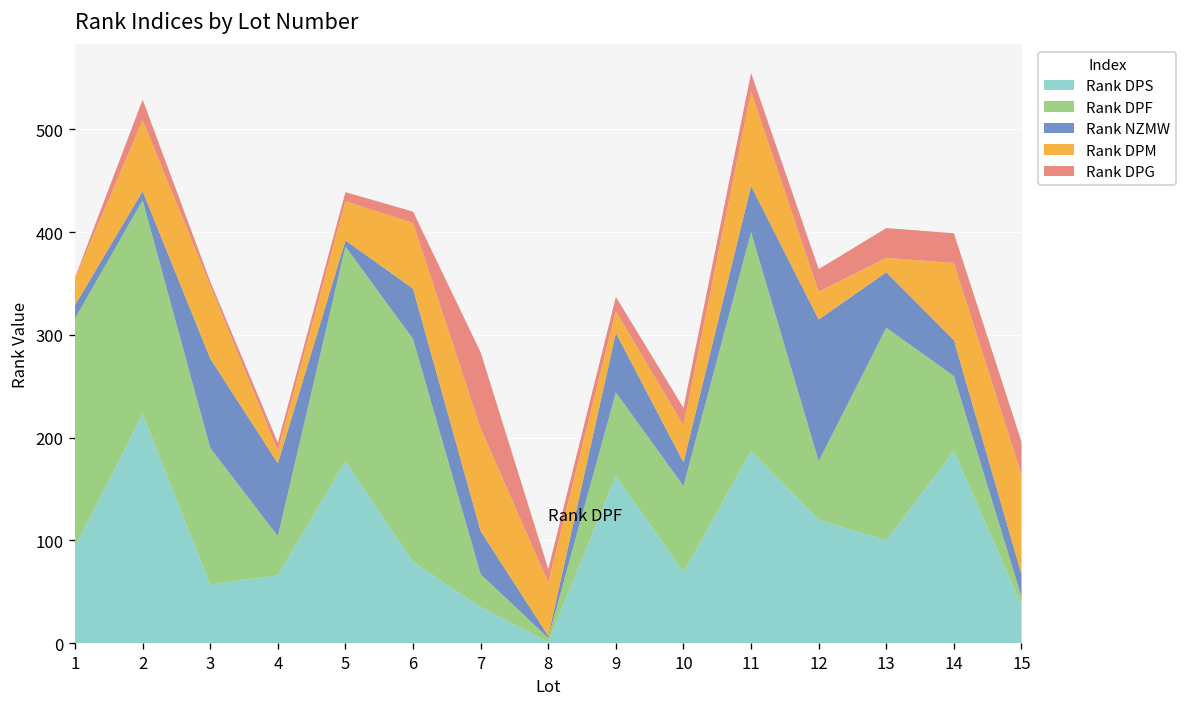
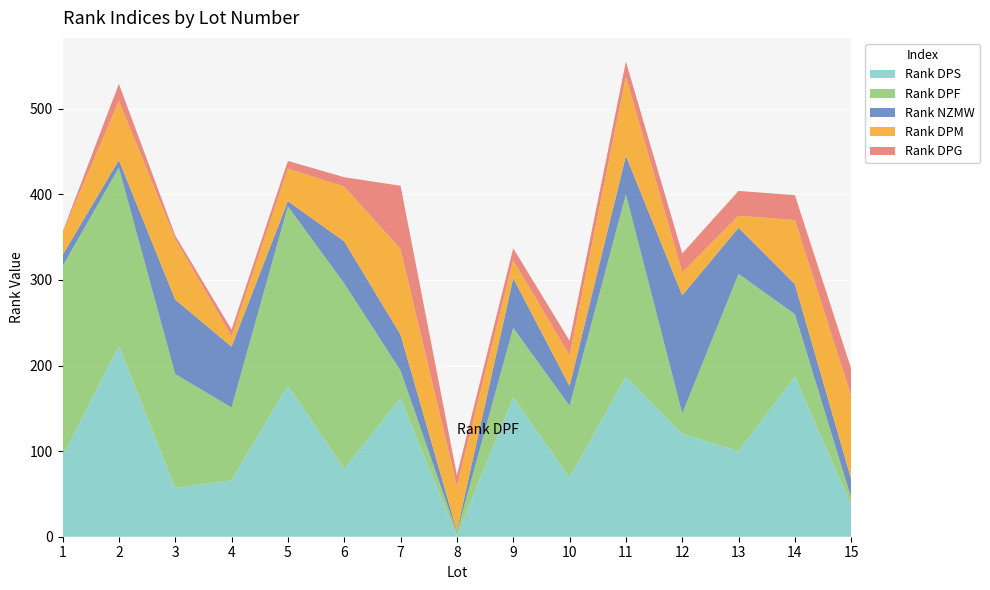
  {
    "Rank DPS": {
      "1": 90,
      "2": 220,
      "3": 60,
      "4": 70,
      "5": 180,
      "6": 80,
-     "7": 40,
+     "7": 160,
      "9": 160,
      "10": 70,
      "11": 190,
      "12": 120,
      "13": 100,
      "14": 190,
      "15": 40
    },
    "Rank DPF": {
      "1": 220,
      "2": 210,
      "3": 130,
-     "4": 40,
+     "4": 90,
      "5": 210,
      "6": 220,
      "7": 30,
      "9": 80,
      "10": 80,
      "11": 210,
-     "12": 60,
+     "12": 20,
      "13": 210,
      "14": 70,
      "15": 10
    },
    "Rank NZMW": {
      "1": 10,
      "2": 10,
      "3": 90,
      "4": 70,
      "5": 10,
      "6": 50,
      "7": 40,
      "9": 60,
      "10": 20,
      "11": 50,
      "12": 140,
      "13": 50,
      "14": 40,
      "15": 20
    },
    "Rank DPM": {
      "2": 70,
      "3": 70,
      "4": 10,
      "5": 40,
      "6": 60,
      "7": 100,
      "8": 50,
      "9": 20,
      "10": 40,
      "11": 90,
      "12": 30,
      "13": 10,
      "14": 80,
      "15": 100
    },
    "Rank DPG": {
      "2": 20,
      "3": 0,
      "4": 10,
      "5": 10,
      "6": 10,
      "7": 70,
      "8": 10,
      "9": 10,
      "10": 20,
      "11": 20,
      "12": 20,
      "13": 30,
      "14": 30,
      "15": 30
    }
  }
